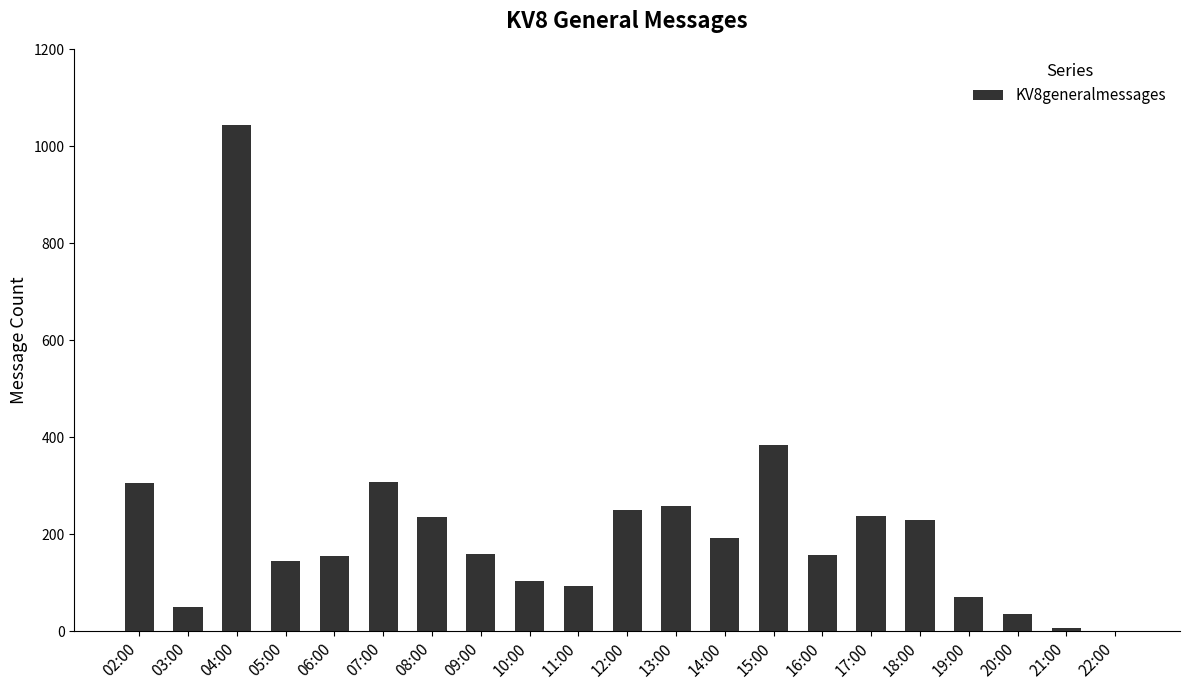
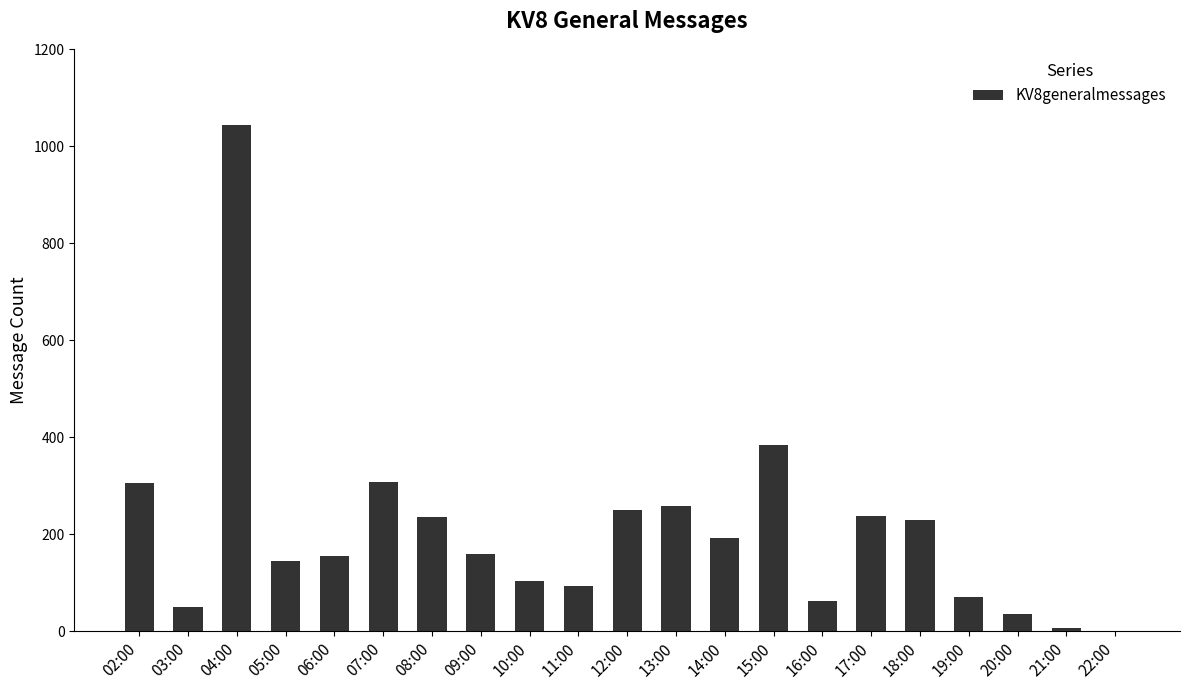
  {
    "02:00": 310,
    "03:00": 50,
    "04:00": 1040,
    "05:00": 140,
    "06:00": 150,
    "07:00": 310,
    "08:00": 240,
    "09:00": 160,
    "10:00": 100,
    "11:00": 90,
    "12:00": 250,
    "13:00": 260,
    "14:00": 190,
    "15:00": 380,
-   "16:00": 160,
+   "16:00": 60,
    "17:00": 240,
    "18:00": 230,
    "19:00": 70,
    "20:00": 40,
    "21:00": 10
  }
